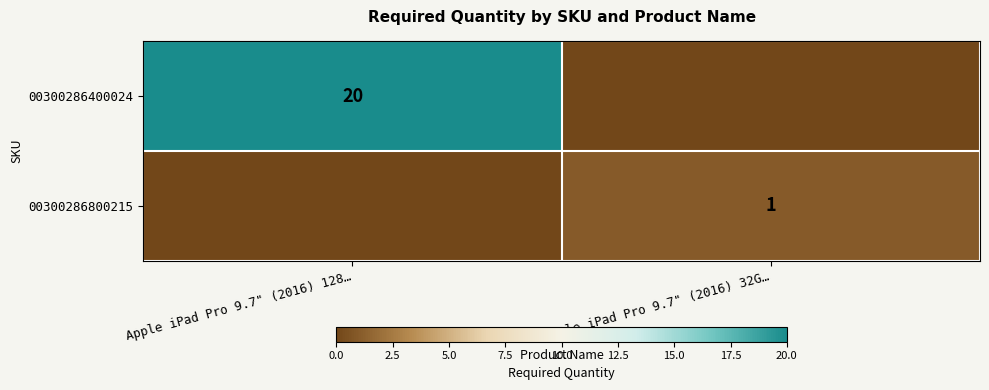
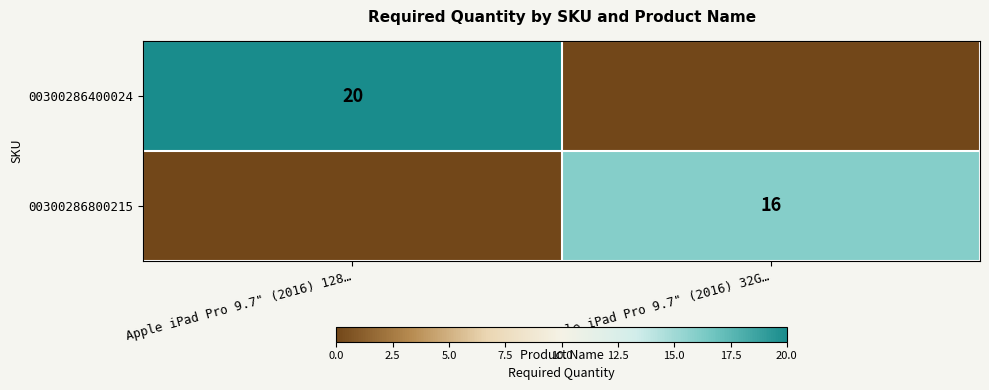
  {
    "00300286400024": {
      "Apple iPad Pro 9.7\" (2016) 128…": 20
    },
    "00300286800215": {
-     "Apple iPad Pro 9.7\" (2016) 32G…": 1
+     "Apple iPad Pro 9.7\" (2016) 32G…": 16
    }
  }
